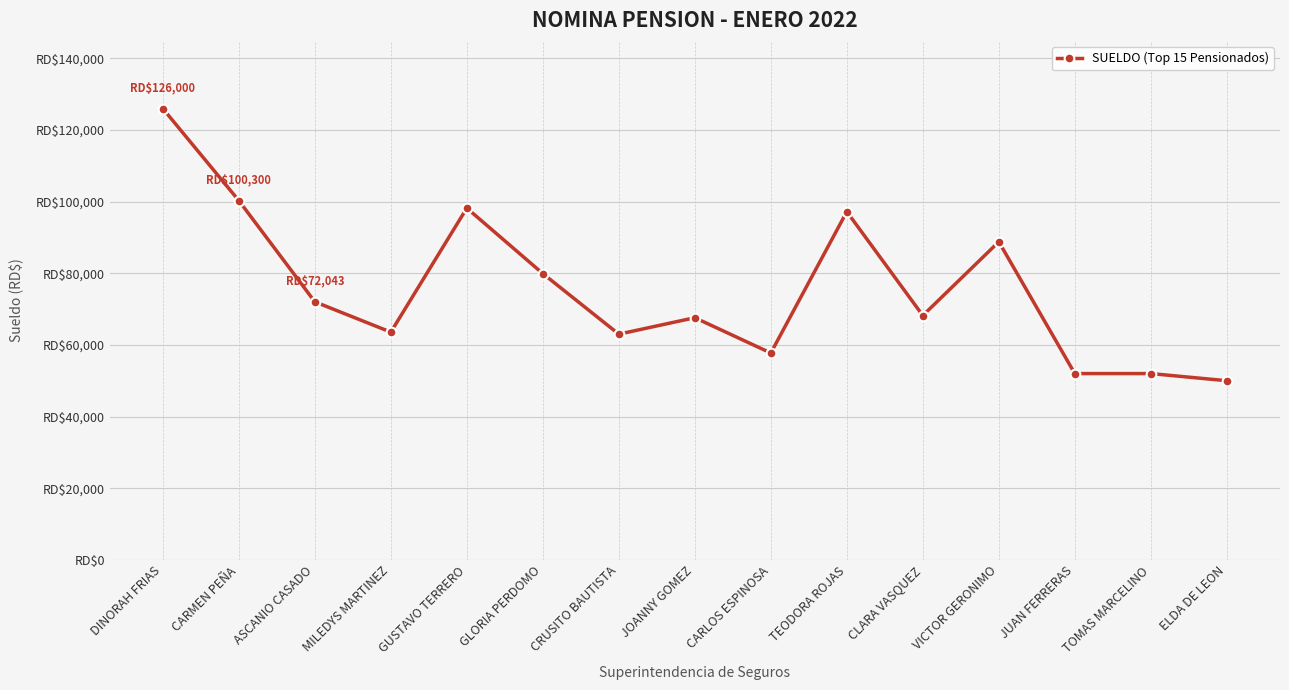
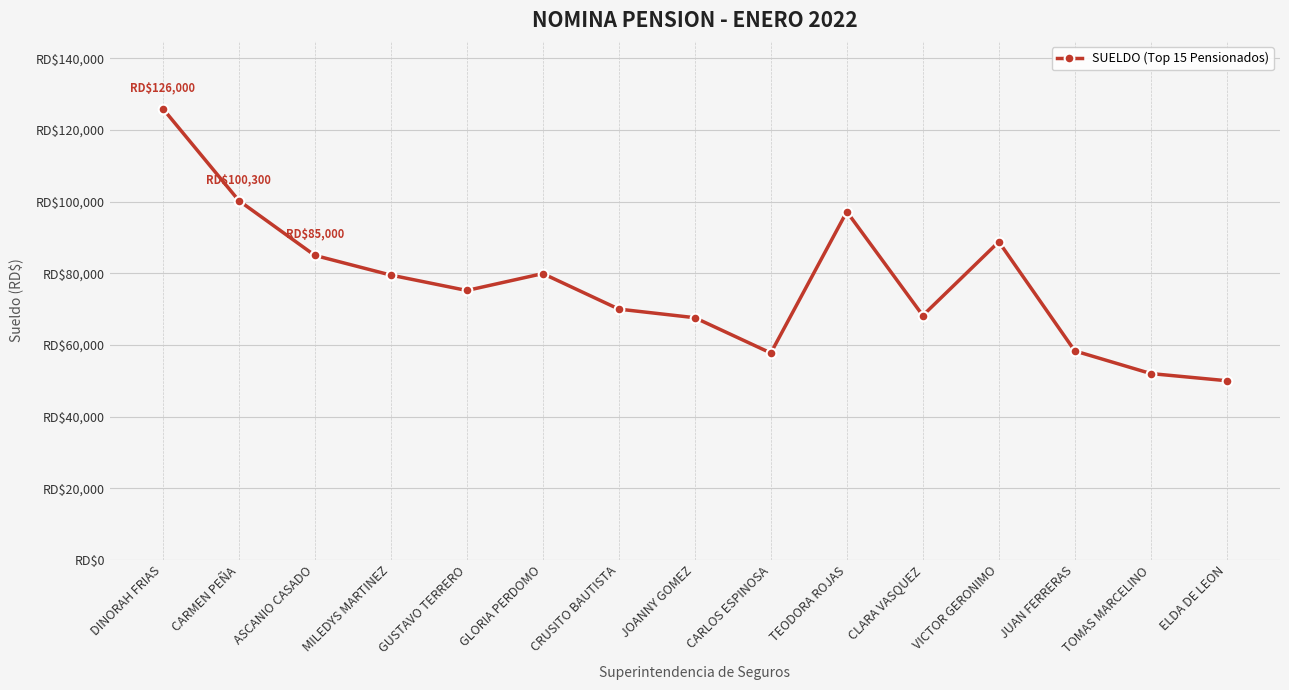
  {
    "DINORAH FRIAS": "$126,000",
    "CARMEN PEÑA": "$100,300",
-   "ASCANIO CASADO": "$72,043",
-   "MILEDYS MARTINEZ": "RD$64,000",
-   "GUSTAVO TERRERO": "RD$98,000",
-   "CRUSITO BAUTISTA": "RD$63,000",
-   "JUAN FERRERAS": "RD$52,000"
+   "ASCANIO CASADO": "$85,000",
+   "MILEDYS MARTINEZ": "RD$80,000",
+   "GUSTAVO TERRERO": "RD$75,000",
+   "CRUSITO BAUTISTA": "RD$70,000",
+   "JUAN FERRERAS": "RD$58,000"
  }
